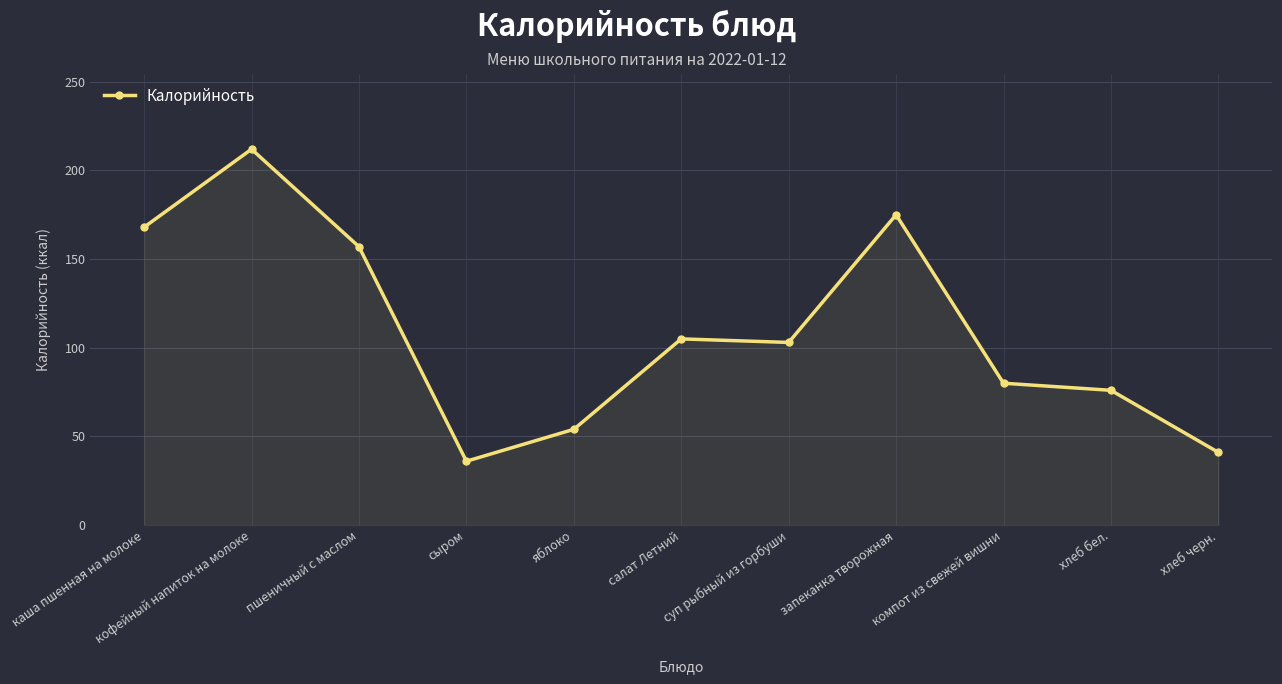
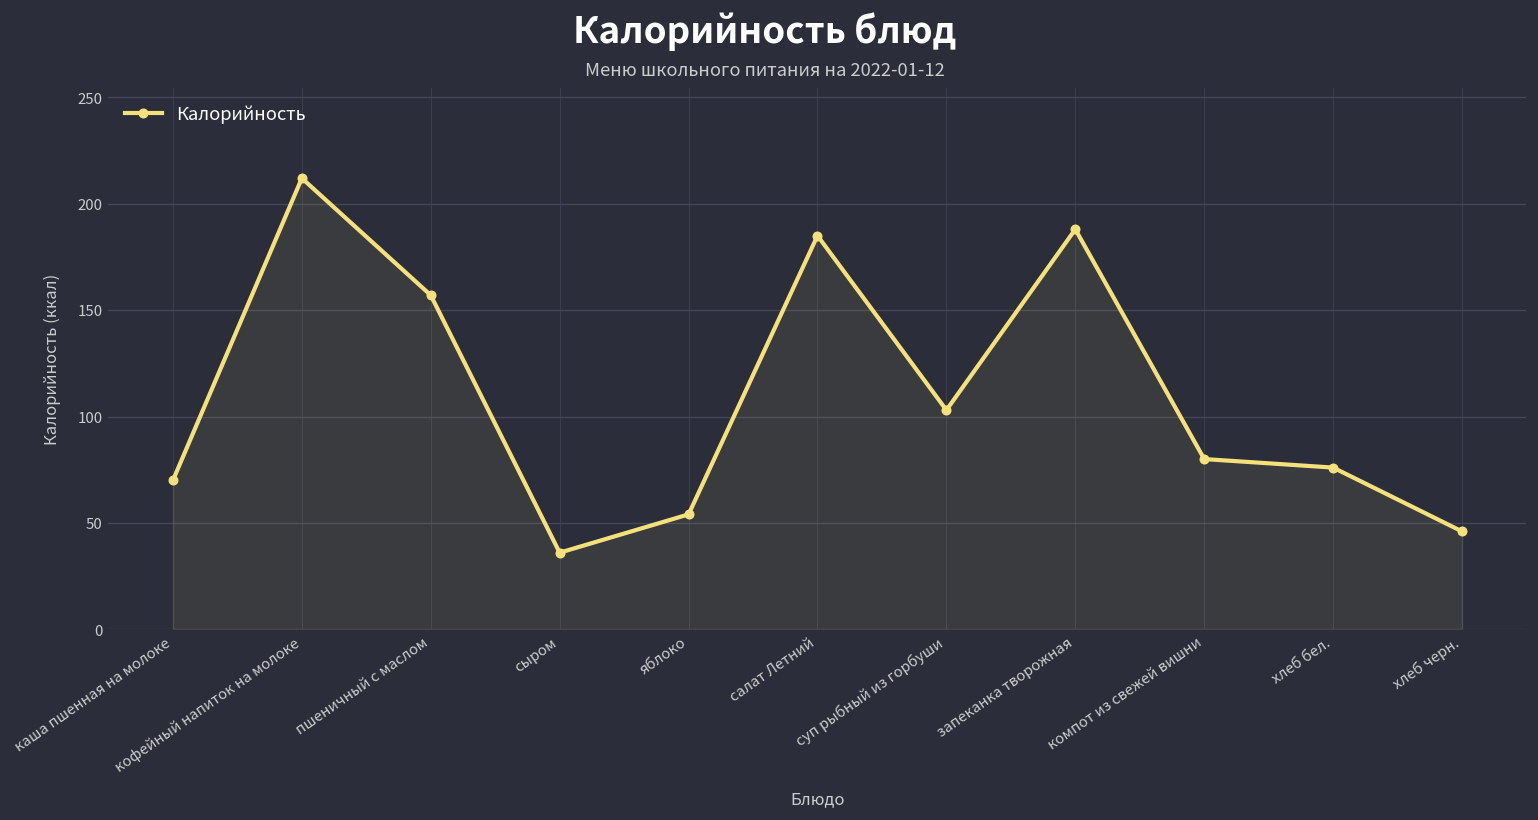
  {
-   "каша пшенная на молоке": 168,
+   "каша пшенная на молоке": 70,
    "кофейный напиток на молоке": 212,
    "пшеничный с маслом": 157,
    "сыром": 36,
    "яблоко": 54,
-   "салат Летний": 105,
+   "салат Летний": 185,
    "суп рыбный из горбуши": 103,
-   "запеканка творожная": 175,
+   "запеканка творожная": 188,
    "компот из свежей вишни": 80,
    "хлеб бел.": 76,
-   "хлеб черн.": 41
+   "хлеб черн.": 46
  }
